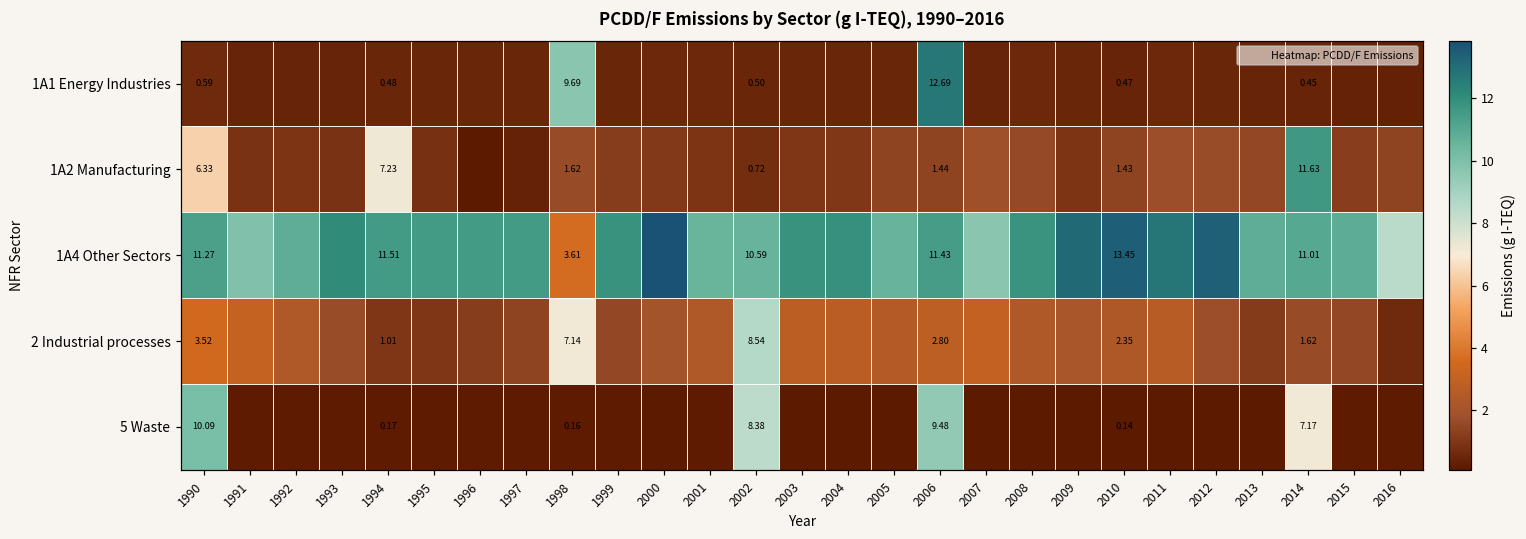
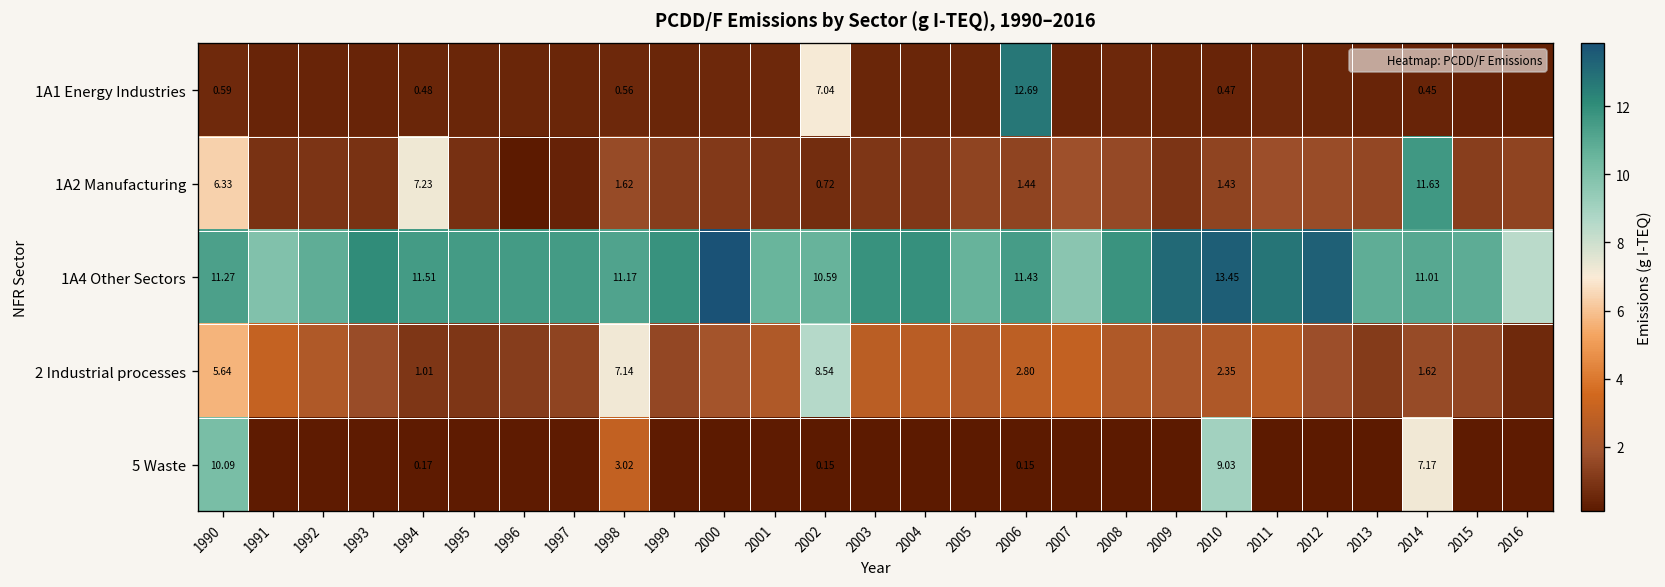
  {
    "1A1 Energy Industries": {
      "1990": 0.59,
      "1994": 0.48,
-     "1998": 9.69,
-     "2002": 0.50,
+     "1998": 0.56,
+     "2002": 7.04,
      "2006": 12.69,
      "2010": 0.47,
      "2014": 0.45
    },
    "1A2 Manufacturing": {
      "1990": 6.33,
      "1994": 7.23,
      "1998": 1.62,
      "2002": 0.72,
      "2006": 1.44,
      "2010": 1.43,
      "2014": 11.63
    },
    "1A4 Other Sectors": {
      "1990": 11.27,
      "1994": 11.51,
-     "1998": 3.61,
+     "1998": 11.17,
      "2002": 10.59,
      "2006": 11.43,
      "2010": 13.45,
      "2014": 11.01
    },
    "2 Industrial processes": {
-     "1990": 3.52,
+     "1990": 5.64,
      "1994": 1.01,
      "1998": 7.14,
      "2002": 8.54,
      "2006": 2.80,
      "2010": 2.35,
      "2014": 1.62
    },
    "5 Waste": {
      "1990": 10.09,
      "1994": 0.17,
-     "1998": 0.16,
-     "2002": 8.38,
-     "2006": 9.48,
-     "2010": 0.14,
+     "1998": 3.02,
+     "2002": 0.15,
+     "2006": 0.15,
+     "2010": 9.03,
      "2014": 7.17
    }
  }
